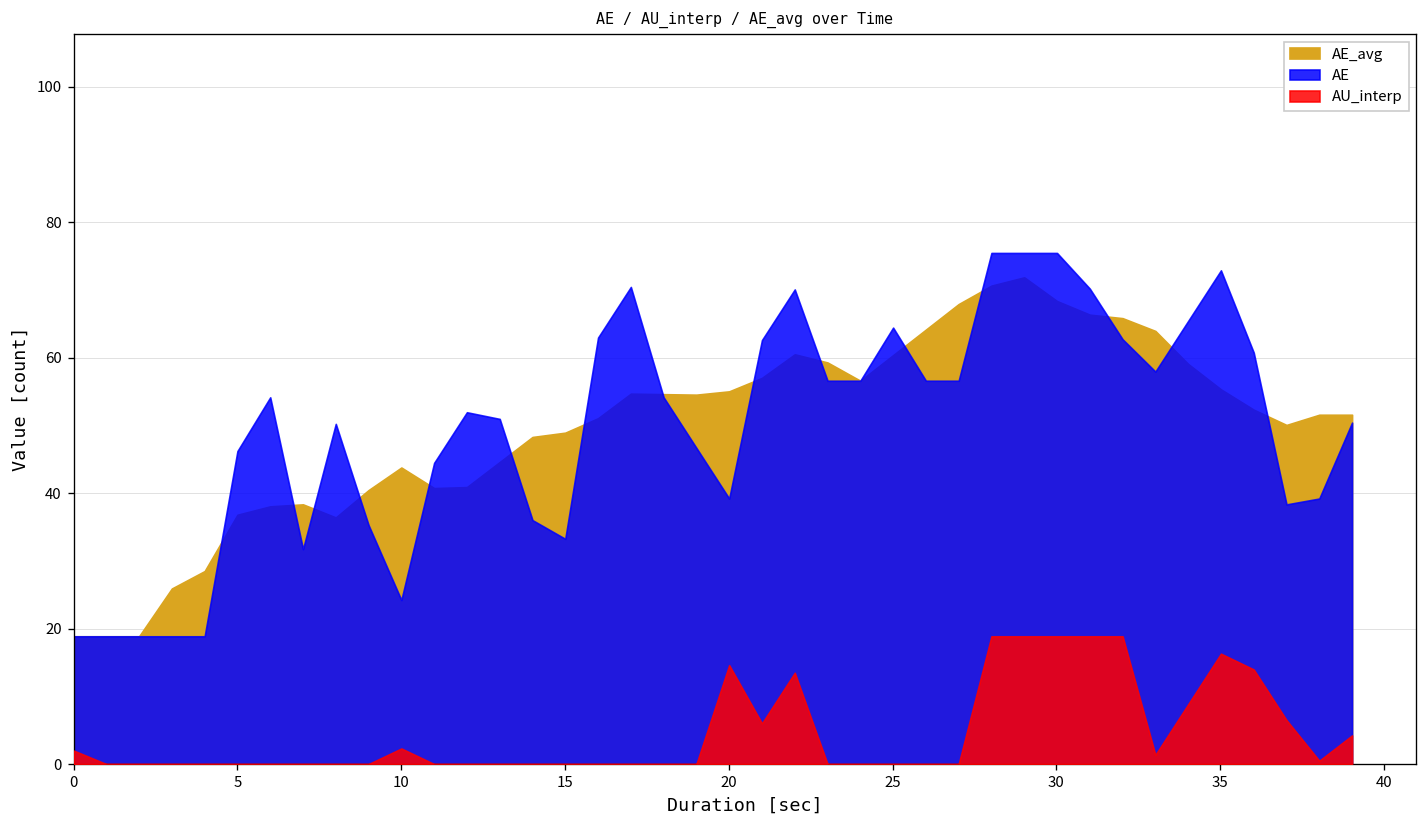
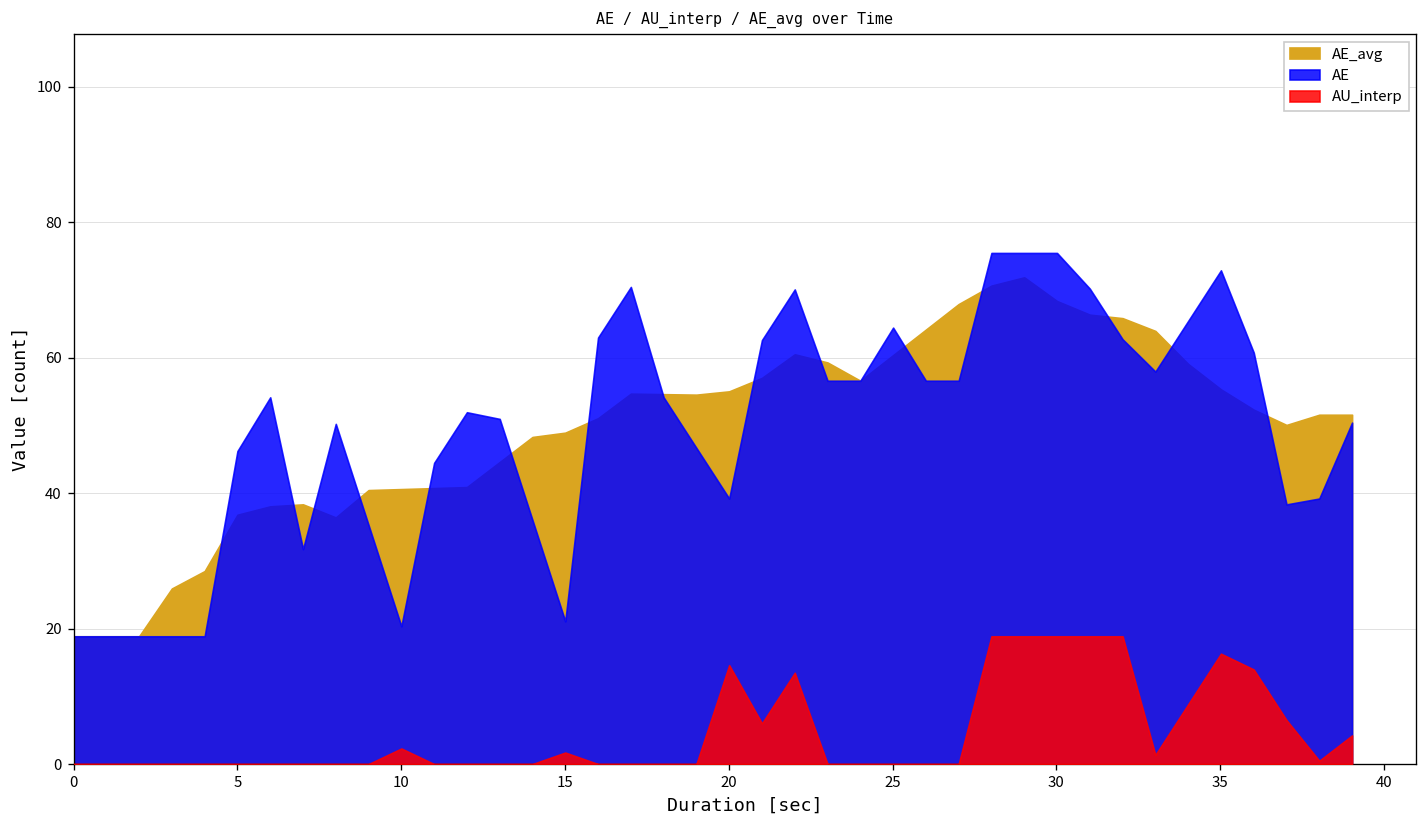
  {
    "AE_avg": {
      "5": 37,
-     "10": 44,
+     "10": 41,
      "15": 49,
      "20": 55,
      "25": 60
    },
    "AE": {
      "5": 46,
-     "10": 24,
-     "15": 33,
+     "10": 20,
+     "15": 21,
      "20": 39,
      "25": 64
    },
    "AU_interp": {
-     "0": 2,
+     "0": 0,
      "5": 0,
      "10": 2,
-     "15": 0,
+     "15": 2,
      "20": 15,
      "25": 0
    }
  }
